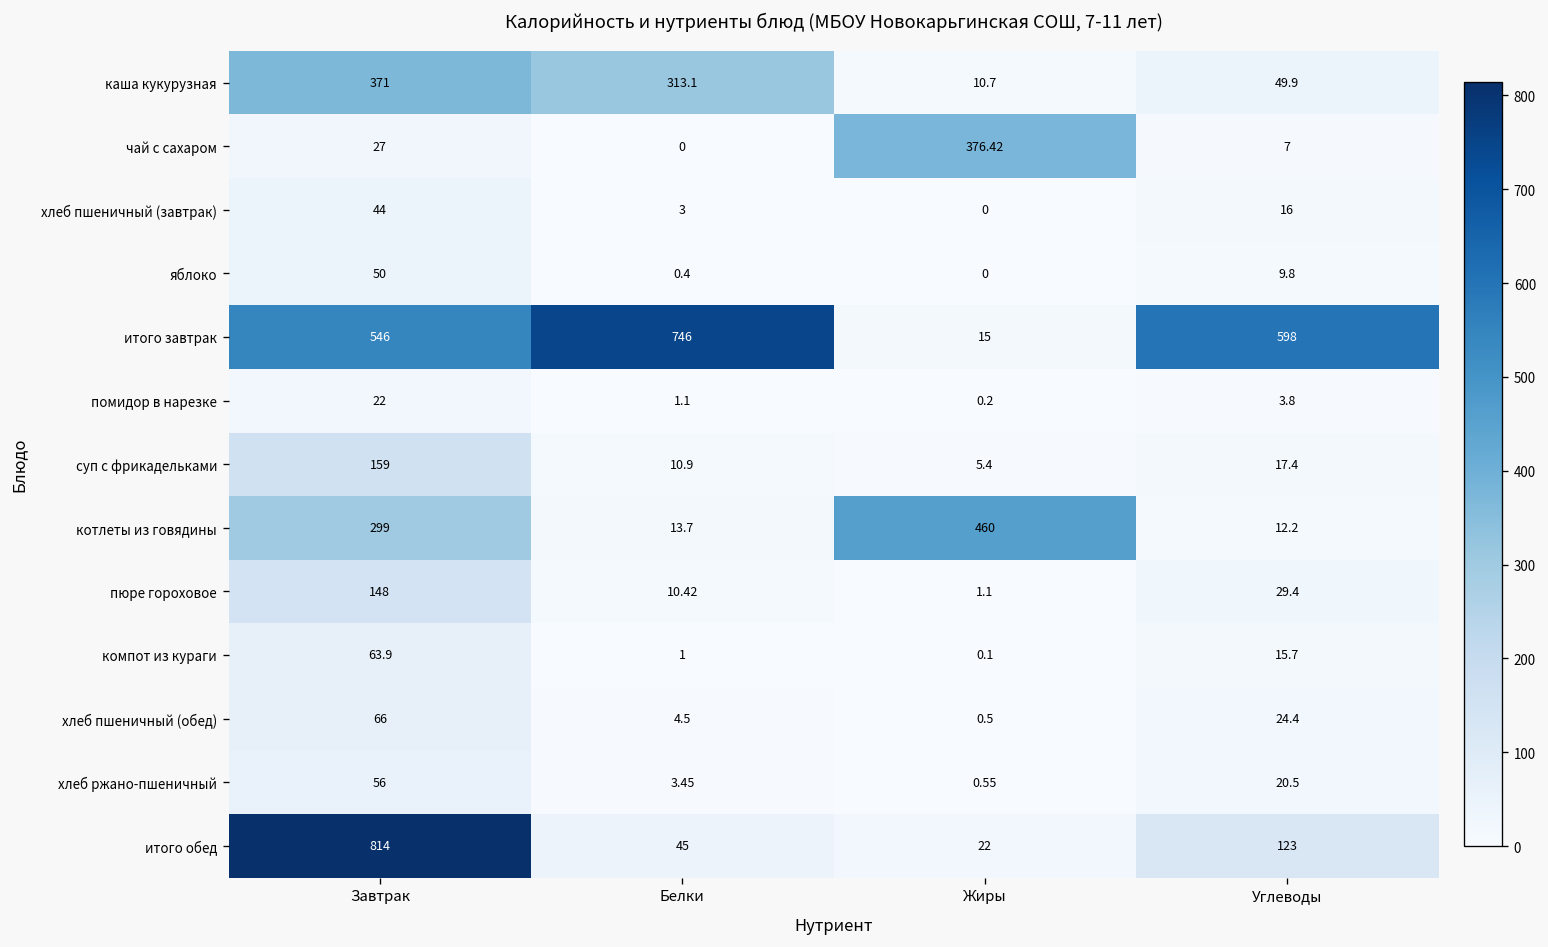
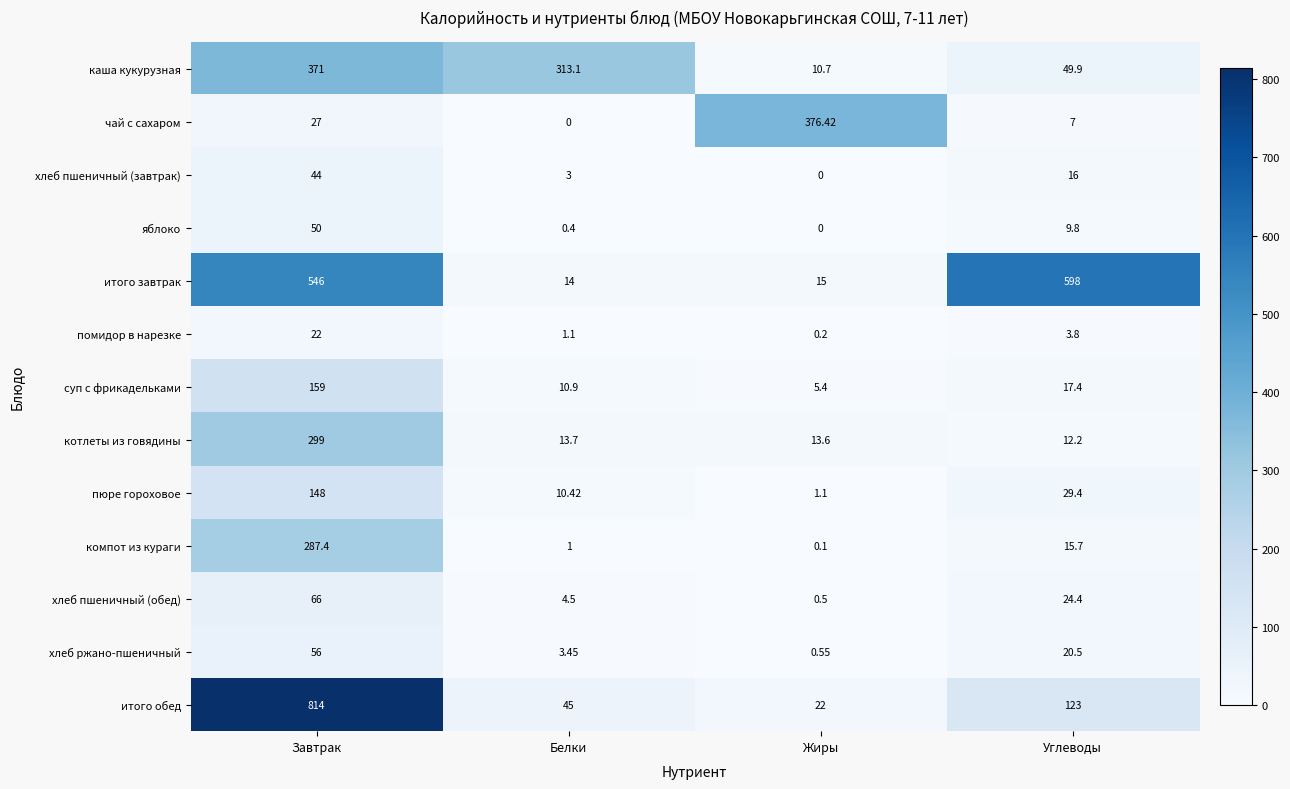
  {
    "каша кукурузная": {
      "Завтрак": 371,
      "Белки": 313.1,
      "Жиры": 10.7,
      "Углеводы": 49.9
    },
    "чай с сахаром": {
      "Завтрак": 27,
      "Белки": 0,
      "Жиры": 376.42,
      "Углеводы": 7
    },
    "хлеб пшеничный (завтрак)": {
      "Завтрак": 44,
      "Белки": 3,
      "Жиры": 0,
      "Углеводы": 16
    },
    "яблоко": {
      "Завтрак": 50,
      "Белки": 0.4,
      "Жиры": 0,
      "Углеводы": 9.8
    },
    "итого завтрак": {
      "Завтрак": 546,
-     "Белки": 746,
+     "Белки": 14,
      "Жиры": 15,
      "Углеводы": 598
    },
    "помидор в нарезке": {
      "Завтрак": 22,
      "Белки": 1.1,
      "Жиры": 0.2,
      "Углеводы": 3.8
    },
    "суп с фрикадельками": {
      "Завтрак": 159,
      "Белки": 10.9,
      "Жиры": 5.4,
      "Углеводы": 17.4
    },
    "котлеты из говядины": {
      "Завтрак": 299,
      "Белки": 13.7,
-     "Жиры": 460,
+     "Жиры": 13.6,
      "Углеводы": 12.2
    },
    "пюре гороховое": {
      "Завтрак": 148,
      "Белки": 10.42,
      "Жиры": 1.1,
      "Углеводы": 29.4
    },
    "компот из кураги": {
-     "Завтрак": 63.9,
+     "Завтрак": 287.4,
      "Белки": 1,
      "Жиры": 0.1,
      "Углеводы": 15.7
    },
    "хлеб пшеничный (обед)": {
      "Завтрак": 66,
      "Белки": 4.5,
      "Жиры": 0.5,
      "Углеводы": 24.4
    },
    "хлеб ржано-пшеничный": {
      "Завтрак": 56,
      "Белки": 3.45,
      "Жиры": 0.55,
      "Углеводы": 20.5
    },
    "итого обед": {
      "Завтрак": 814,
      "Белки": 45,
      "Жиры": 22,
      "Углеводы": 123
    }
  }
